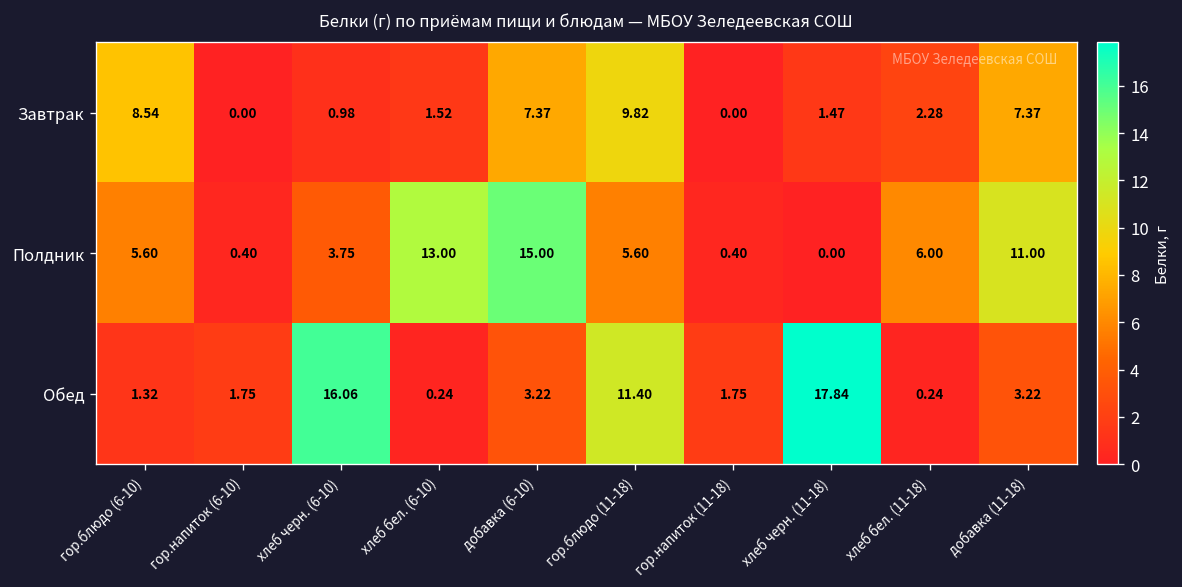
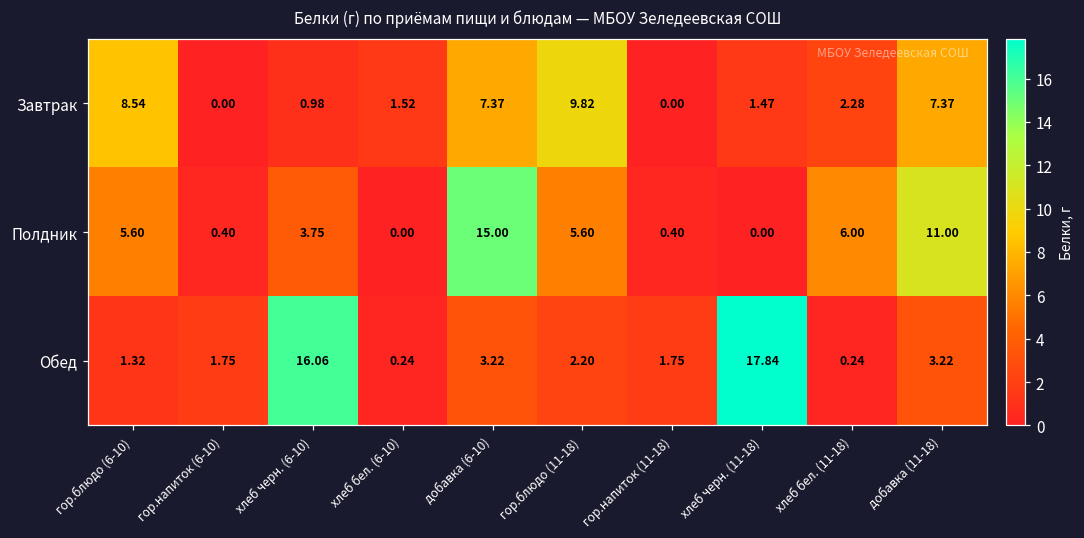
  {
    "Завтрак": {
      "гор.блюдо (6-10)": 8.54,
      "гор.напиток (6-10)": 0.00,
      "хлеб черн. (6-10)": 0.98,
      "хлеб бел. (6-10)": 1.52,
      "добавка (6-10)": 7.37,
      "гор.блюдо (11-18)": 9.82,
      "гор.напиток (11-18)": 0.00,
      "хлеб черн. (11-18)": 1.47,
      "добавка (11-18)": 7.37
    },
    "Полдник": {
      "гор.блюдо (6-10)": 5.60,
      "гор.напиток (6-10)": 0.40,
      "хлеб черн. (6-10)": 3.75,
-     "хлеб бел. (6-10)": 13.00,
+     "хлеб бел. (6-10)": 0.00,
      "добавка (6-10)": 15.00,
      "гор.блюдо (11-18)": 5.60,
      "гор.напиток (11-18)": 0.40,
      "хлеб черн. (11-18)": 0.00,
      "хлеб бел. (11-18)": 6.00,
      "добавка (11-18)": 11.00
    },
    "Обед": {
      "гор.блюдо (6-10)": 1.32,
      "гор.напиток (6-10)": 1.75,
      "хлеб черн. (6-10)": 16.06,
      "хлеб бел. (6-10)": 0.24,
      "добавка (6-10)": 3.22,
-     "гор.блюдо (11-18)": 11.40,
+     "гор.блюдо (11-18)": 2.20,
      "гор.напиток (11-18)": 1.75,
      "хлеб черн. (11-18)": 17.84,
      "хлеб бел. (11-18)": 0.24,
      "добавка (11-18)": 3.22
    }
  }
